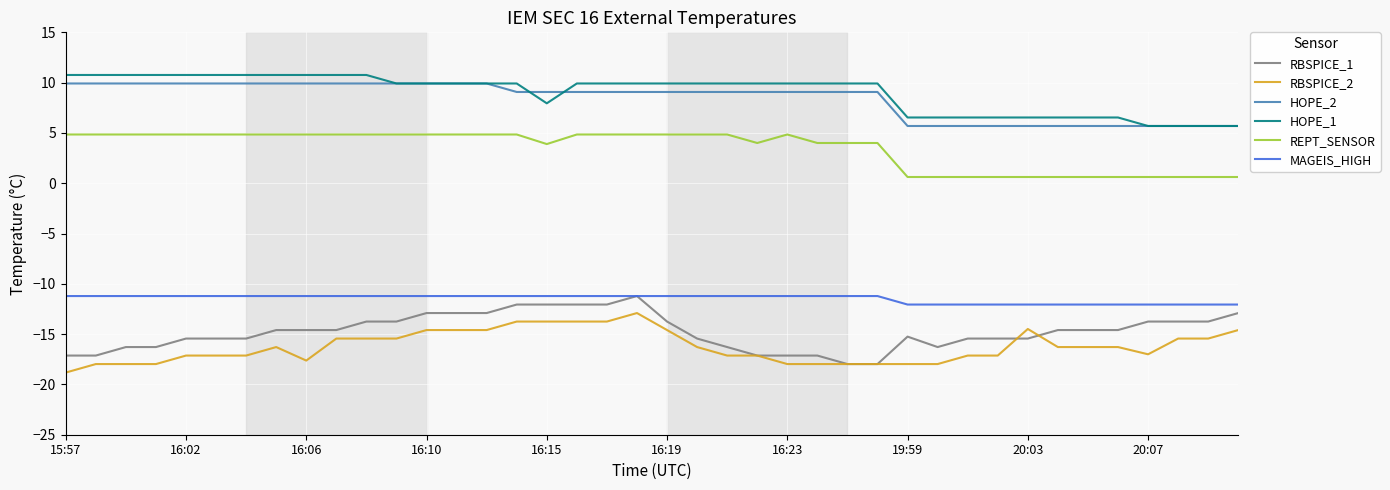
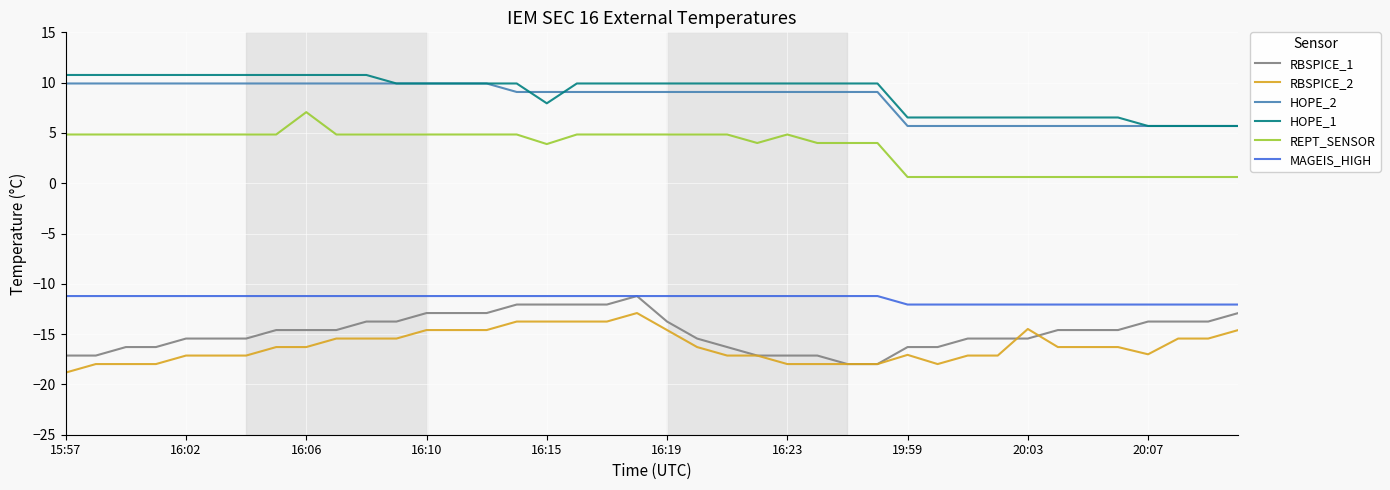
  {
    "RBSPICE_1": {
      "15:57": -17.1,
      "16:02": -15.4,
      "16:06": -14.6,
      "16:10": -12.9,
      "16:15": -12.1,
      "16:19": -13.8,
      "16:23": -17.1,
-     "19:59": -15.2,
+     "19:59": -16.3,
      "20:03": -15.4,
      "20:07": -13.8
    },
    "RBSPICE_2": {
      "15:57": -18.8,
      "16:02": -17.1,
-     "16:06": -17.6,
+     "16:06": -16.3,
      "16:10": -14.6,
      "16:15": -13.8,
      "16:19": -14.6,
      "16:23": -18.0,
-     "19:59": -18.0,
+     "19:59": -17.1,
      "20:03": -14.5,
      "20:07": -17.0
    },
    "HOPE_1": {
      "15:57": 10.8,
      "16:02": 10.8,
      "16:06": 10.8,
      "16:15": 7.9,
      "16:19": 9.9,
      "16:23": 9.9,
      "19:59": 6.5,
      "20:03": 6.5
    },
    "REPT_SENSOR": {
      "15:57": 4.8,
      "16:02": 4.8,
-     "16:06": 4.8,
+     "16:06": 7.1,
      "16:10": 4.8,
      "16:15": 3.9,
      "16:19": 4.8,
      "16:23": 4.8,
      "19:59": 0.6,
      "20:03": 0.6,
      "20:07": 0.6
    }
  }
